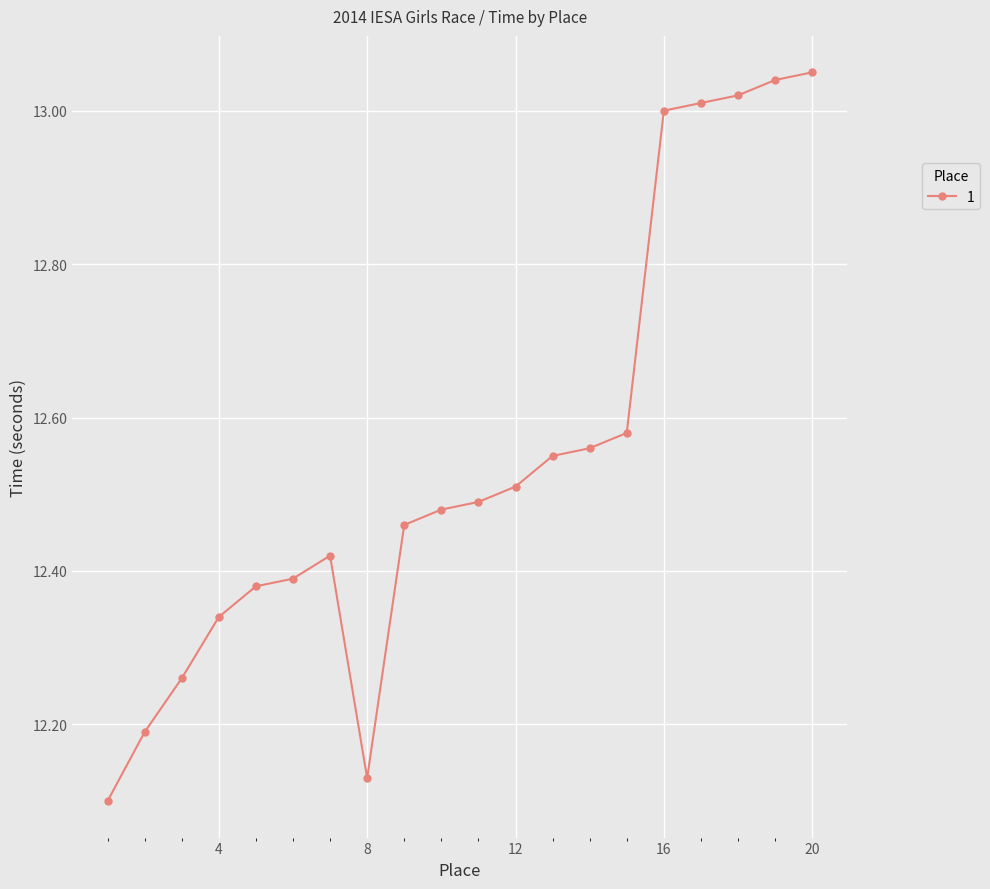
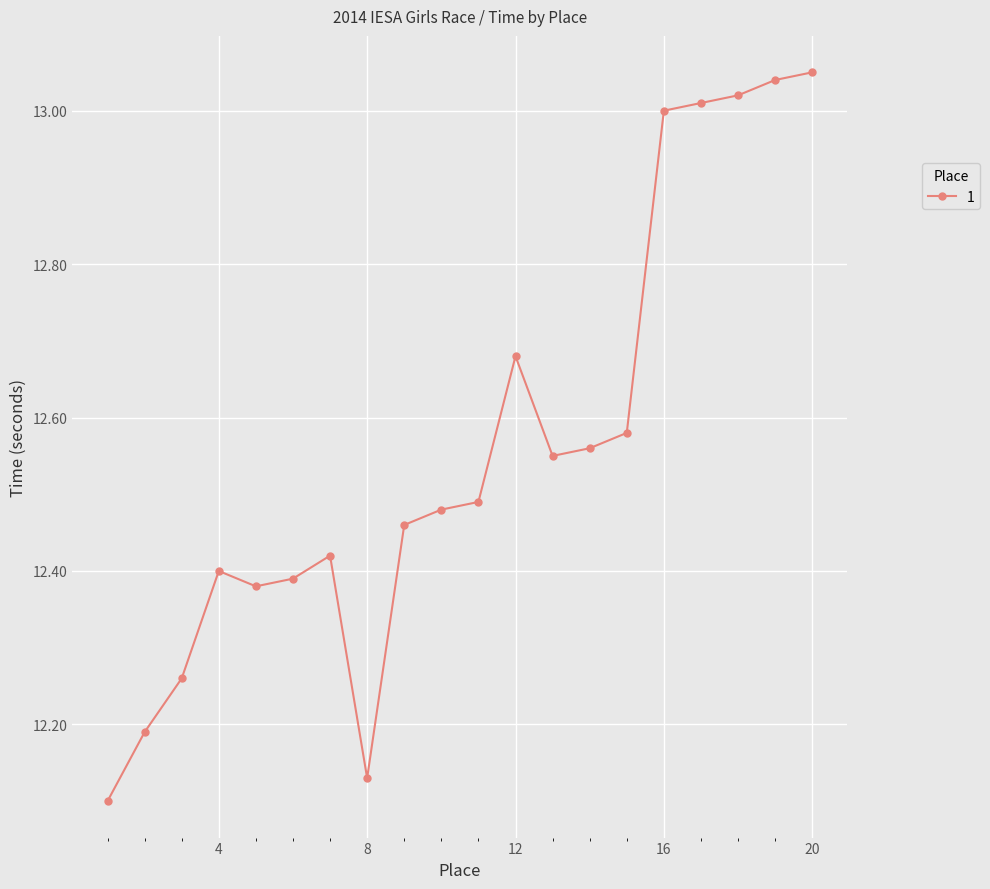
  {
-   "4": 12.34,
+   "4": 12.40,
    "8": 12.13,
-   "12": 12.51,
+   "12": 12.68,
    "16": 13.00,
    "20": 13.05
  }
